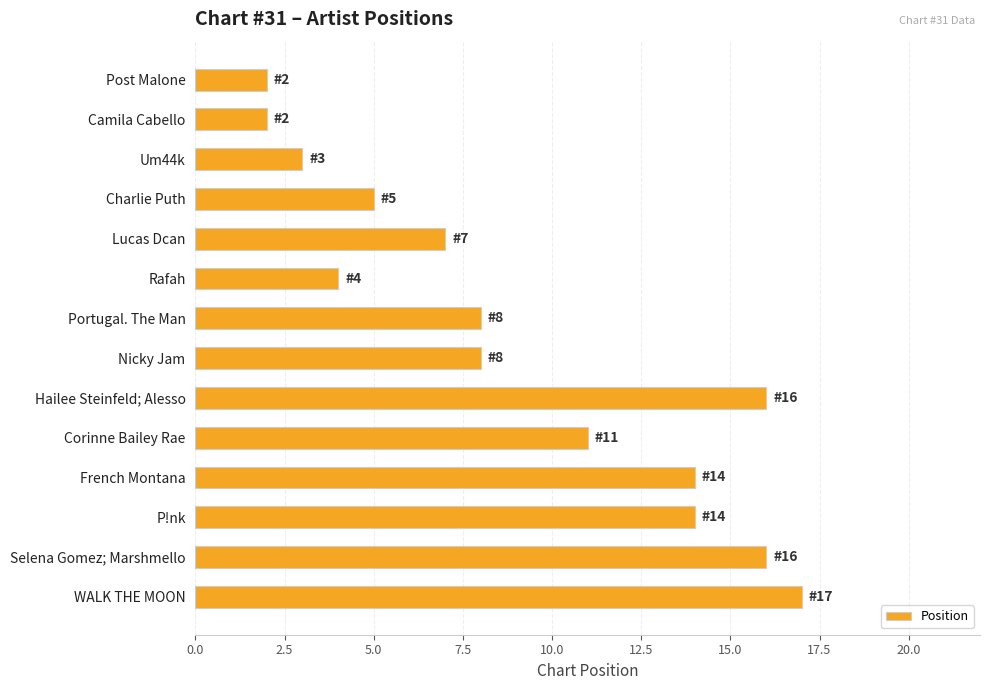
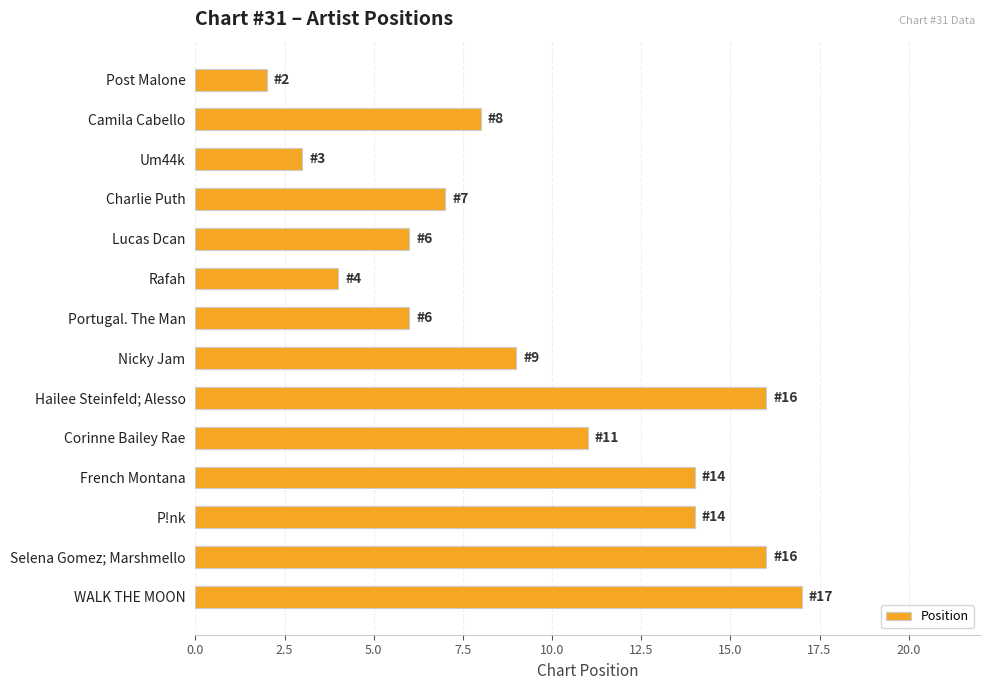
  {
    "Post Malone": 2,
-   "Camila Cabello": 2,
+   "Camila Cabello": 8,
    "Um44k": 3,
-   "Charlie Puth": 5,
-   "Lucas Dcan": 7,
+   "Charlie Puth": 7,
+   "Lucas Dcan": 6,
    "Rafah": 4,
-   "Portugal. The Man": 8,
-   "Nicky Jam": 8,
+   "Portugal. The Man": 6,
+   "Nicky Jam": 9,
    "Hailee Steinfeld; Alesso": 16,
    "Corinne Bailey Rae": 11,
    "French Montana": 14,
    "P!nk": 14,
    "Selena Gomez; Marshmello": 16,
    "WALK THE MOON": 17
  }
